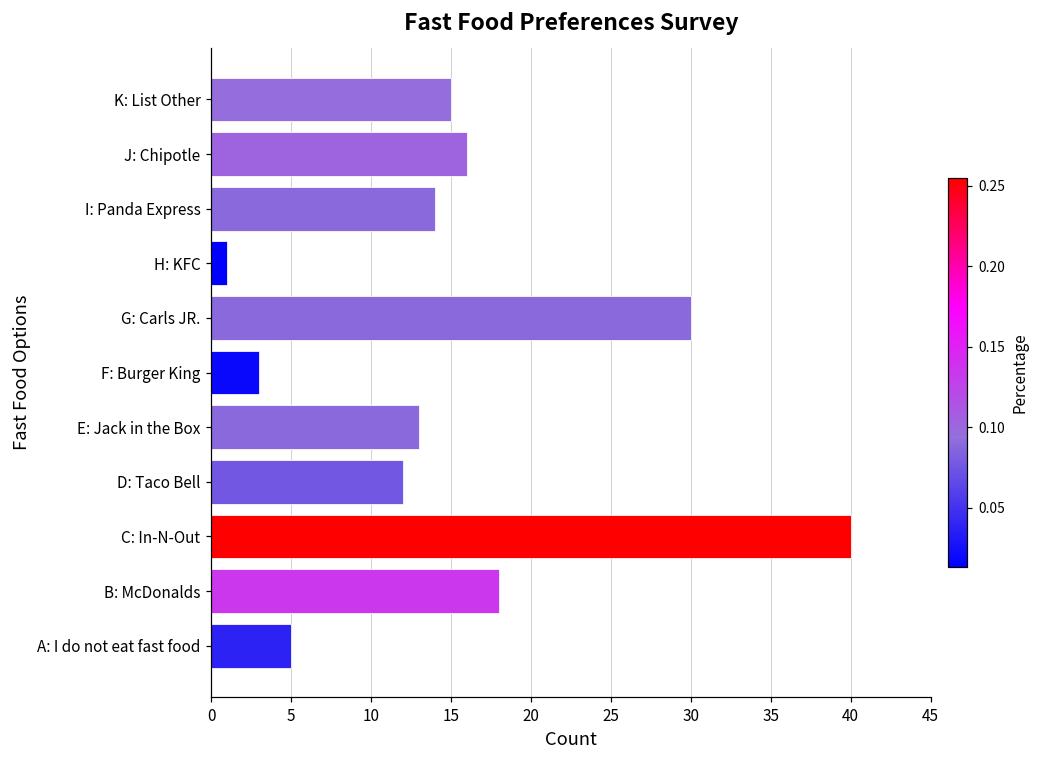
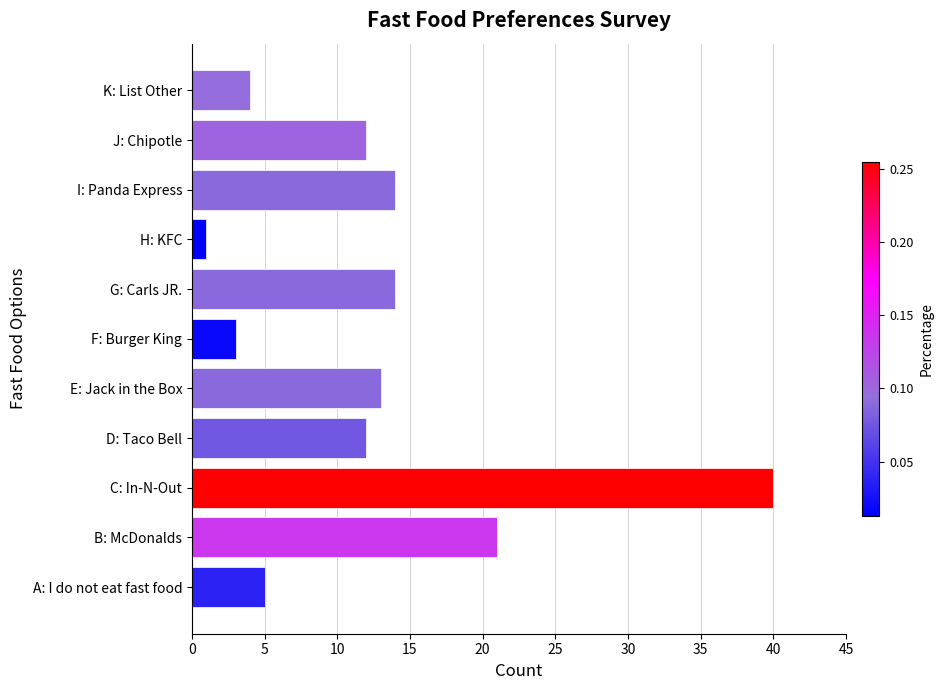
  {
-   "K: List Other": 15,
-   "J: Chipotle": 16,
+   "K: List Other": 4,
+   "J: Chipotle": 12,
    "I: Panda Express": 14,
    "H: KFC": 1,
-   "G: Carls JR.": 30,
+   "G: Carls JR.": 14,
    "F: Burger King": 3,
    "E: Jack in the Box": 13,
    "D: Taco Bell": 12,
    "C: In-N-Out": 40,
-   "B: McDonalds": 18,
+   "B: McDonalds": 21,
    "A: I do not eat fast food": 5
  }
